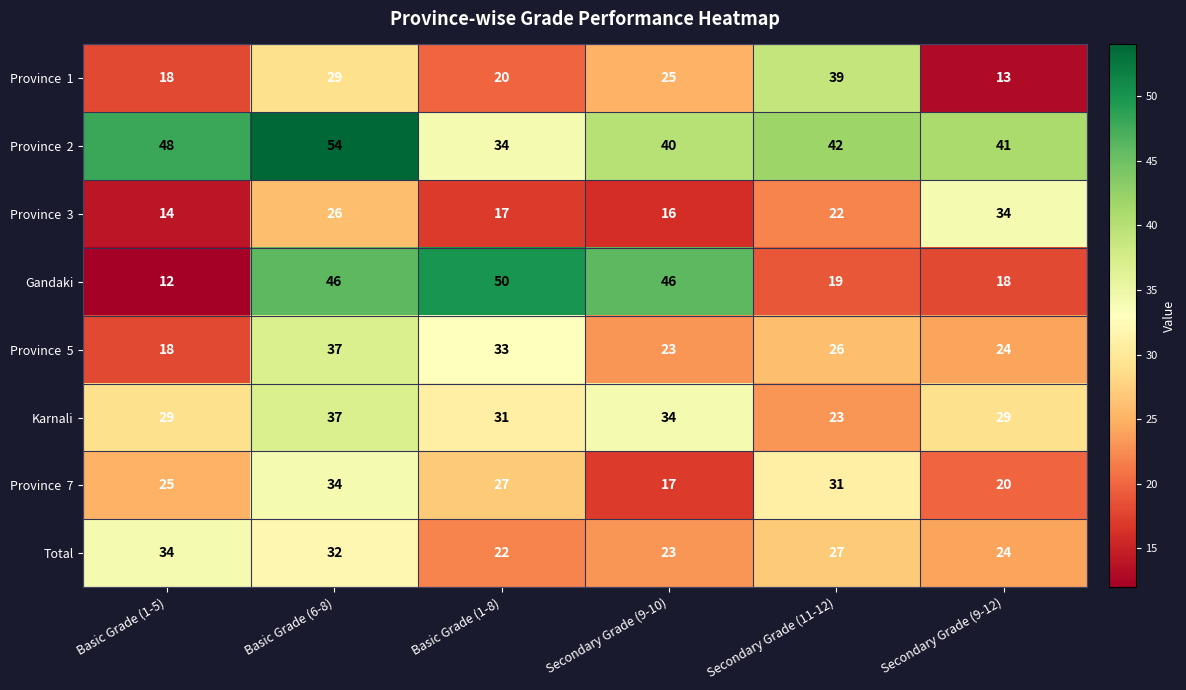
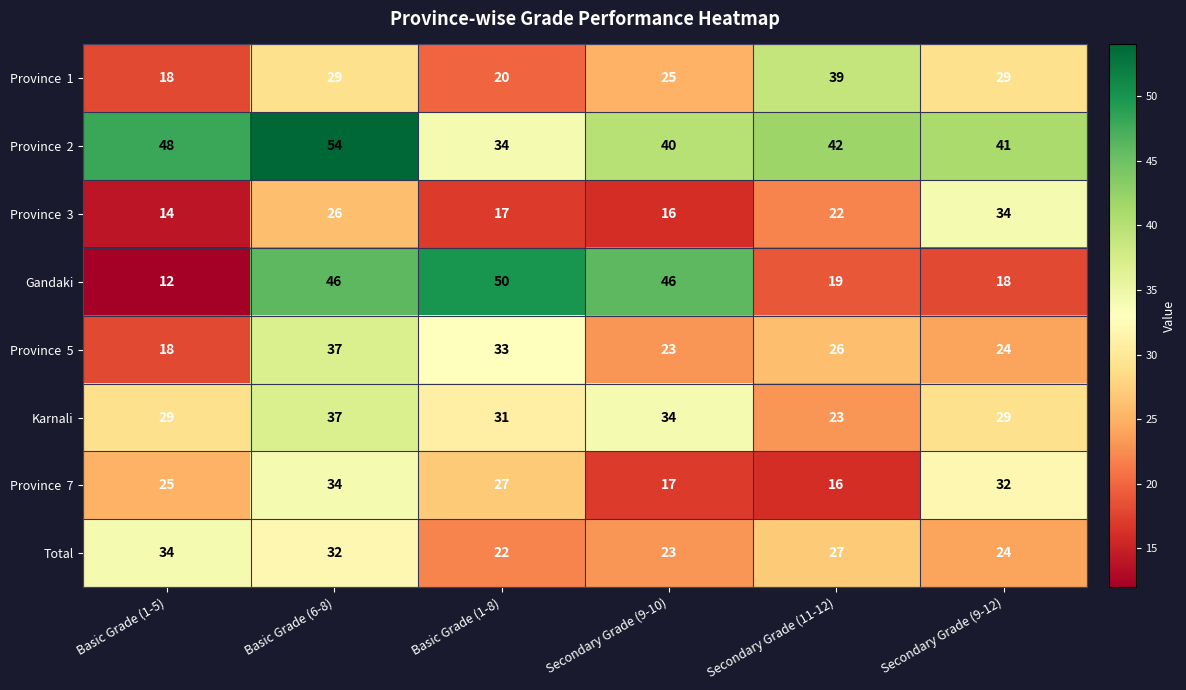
  {
    "Province 1": {
      "Basic Grade (1-5)": 18,
      "Basic Grade (6-8)": 29,
      "Basic Grade (1-8)": 20,
      "Secondary Grade (9-10)": 25,
      "Secondary Grade (11-12)": 39,
-     "Secondary Grade (9-12)": 13
+     "Secondary Grade (9-12)": 29
    },
    "Province 2": {
      "Basic Grade (1-5)": 48,
      "Basic Grade (6-8)": 54,
      "Basic Grade (1-8)": 34,
      "Secondary Grade (9-10)": 40,
      "Secondary Grade (11-12)": 42,
      "Secondary Grade (9-12)": 41
    },
    "Province 3": {
      "Basic Grade (1-5)": 14,
      "Basic Grade (6-8)": 26,
      "Basic Grade (1-8)": 17,
      "Secondary Grade (9-10)": 16,
      "Secondary Grade (11-12)": 22,
      "Secondary Grade (9-12)": 34
    },
    "Gandaki": {
      "Basic Grade (1-5)": 12,
      "Basic Grade (6-8)": 46,
      "Basic Grade (1-8)": 50,
      "Secondary Grade (9-10)": 46,
      "Secondary Grade (11-12)": 19,
      "Secondary Grade (9-12)": 18
    },
    "Province 5": {
      "Basic Grade (1-5)": 18,
      "Basic Grade (6-8)": 37,
      "Basic Grade (1-8)": 33,
      "Secondary Grade (9-10)": 23,
      "Secondary Grade (11-12)": 26,
      "Secondary Grade (9-12)": 24
    },
    "Karnali": {
      "Basic Grade (1-5)": 29,
      "Basic Grade (6-8)": 37,
      "Basic Grade (1-8)": 31,
      "Secondary Grade (9-10)": 34,
      "Secondary Grade (11-12)": 23,
      "Secondary Grade (9-12)": 29
    },
    "Province 7": {
      "Basic Grade (1-5)": 25,
      "Basic Grade (6-8)": 34,
      "Basic Grade (1-8)": 27,
      "Secondary Grade (9-10)": 17,
-     "Secondary Grade (11-12)": 31,
-     "Secondary Grade (9-12)": 20
+     "Secondary Grade (11-12)": 16,
+     "Secondary Grade (9-12)": 32
    },
    "Total": {
      "Basic Grade (1-5)": 34,
      "Basic Grade (6-8)": 32,
      "Basic Grade (1-8)": 22,
      "Secondary Grade (9-10)": 23,
      "Secondary Grade (11-12)": 27,
      "Secondary Grade (9-12)": 24
    }
  }
